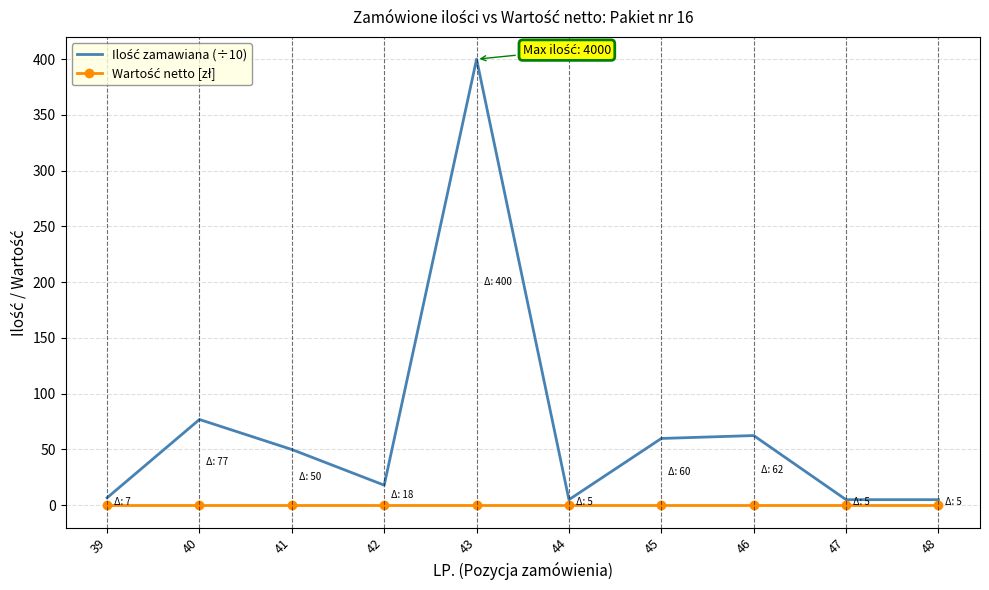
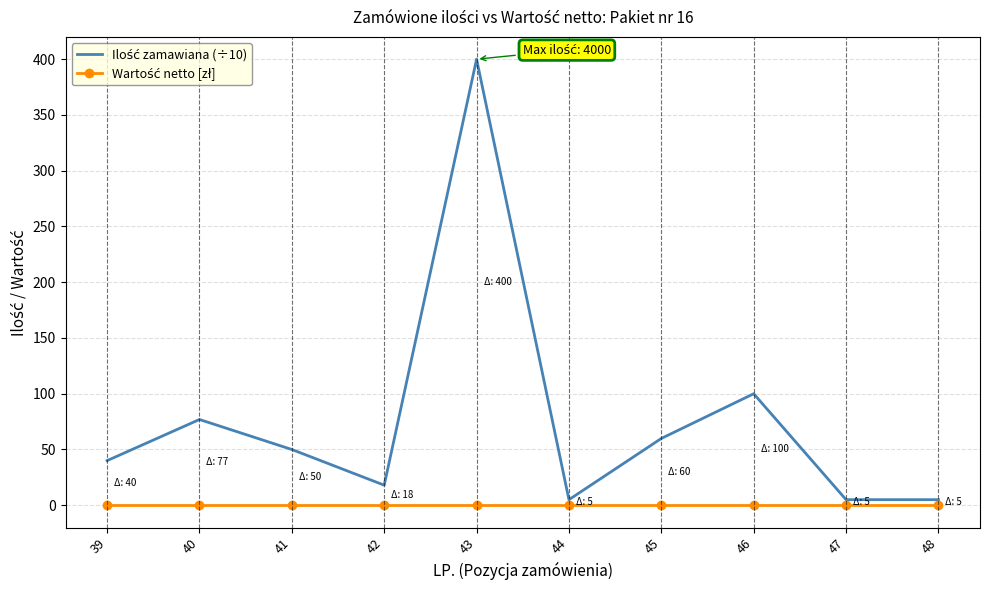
  {
    "Ilość zamawiana (÷10)": {
-     "39": 7,
+     "39": 40,
      "41": 50,
      "42": 18,
      "44": 5,
-     "46": 62,
+     "46": 100,
      "47": 5,
      "48": 5
    },
    "Wartość netto [zł]": {
      "40": 0,
      "43": 0,
      "45": 0,
      "46": 0
    }
  }
